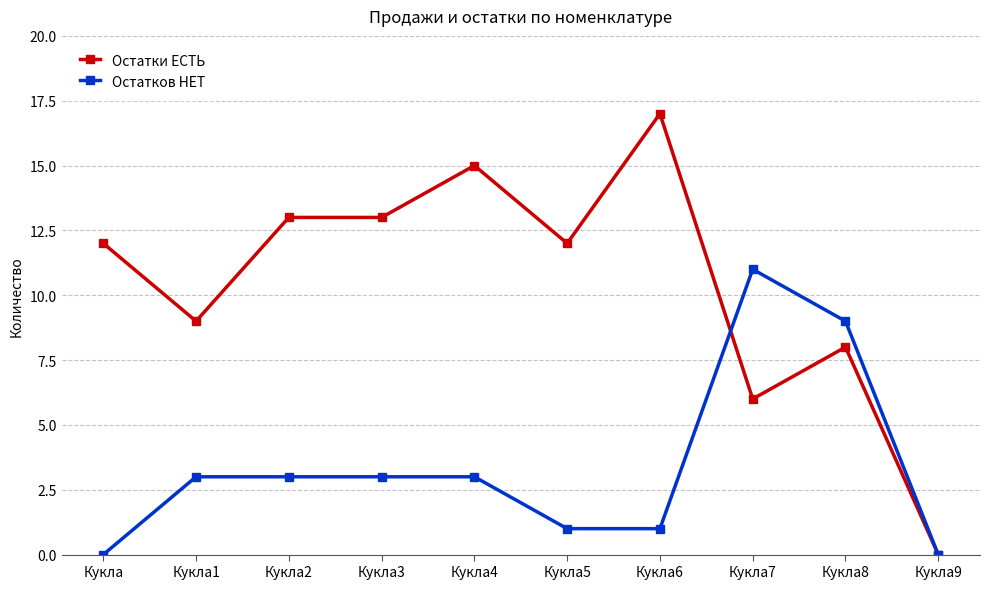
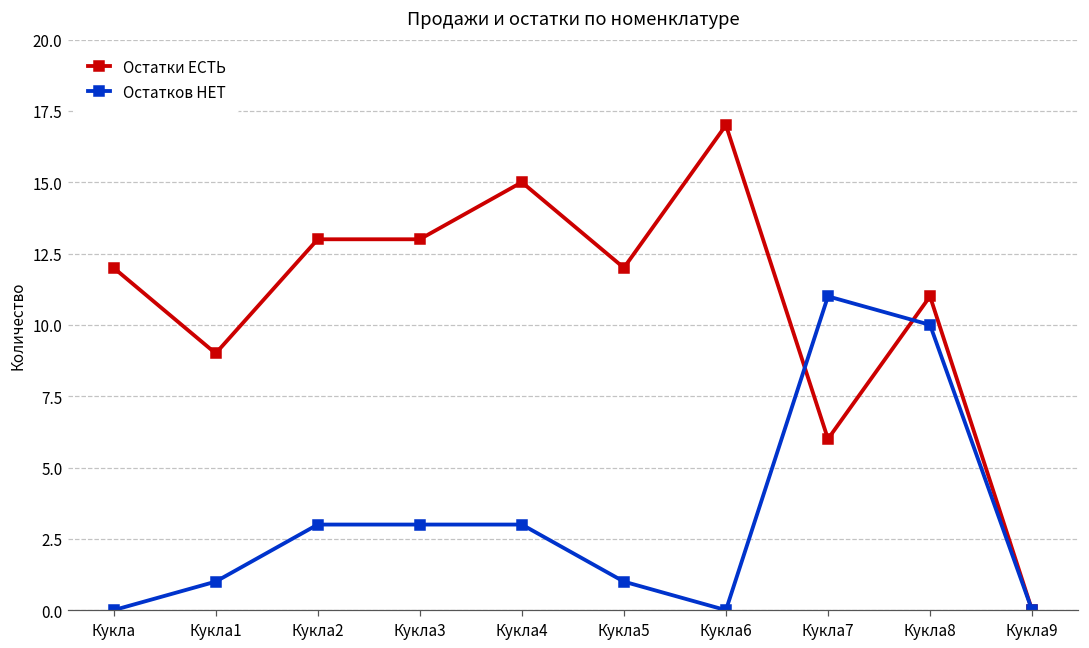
  {
    "Остатки ЕСТЬ": {
      "Кукла": 12,
      "Кукла1": 9,
      "Кукла2": 13,
      "Кукла3": 13,
      "Кукла4": 15,
      "Кукла5": 12,
      "Кукла6": 17,
      "Кукла7": 6,
-     "Кукла8": 8
+     "Кукла8": 11
    },
    "Остатков НЕТ": {
      "Кукла": 0,
-     "Кукла1": 3,
+     "Кукла1": 1,
      "Кукла2": 3,
      "Кукла3": 3,
      "Кукла4": 3,
      "Кукла5": 1,
-     "Кукла6": 1,
+     "Кукла6": 0,
      "Кукла7": 11,
-     "Кукла8": 9
+     "Кукла8": 10
    }
  }
